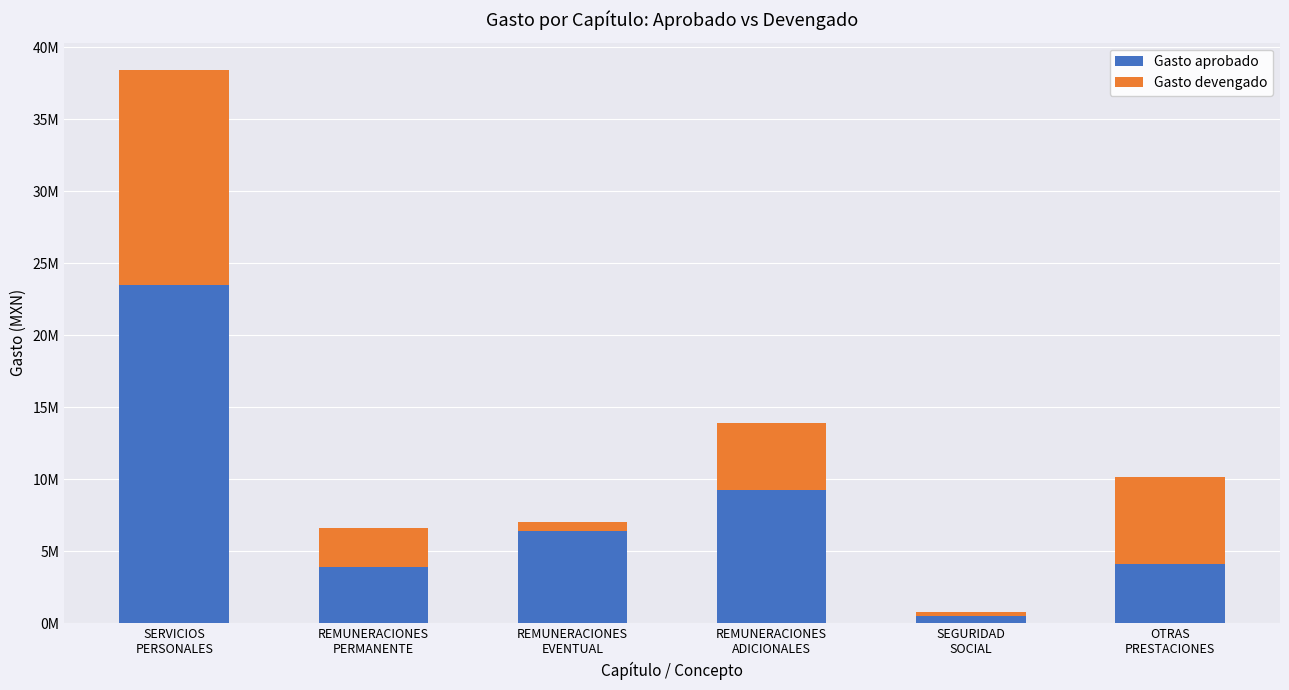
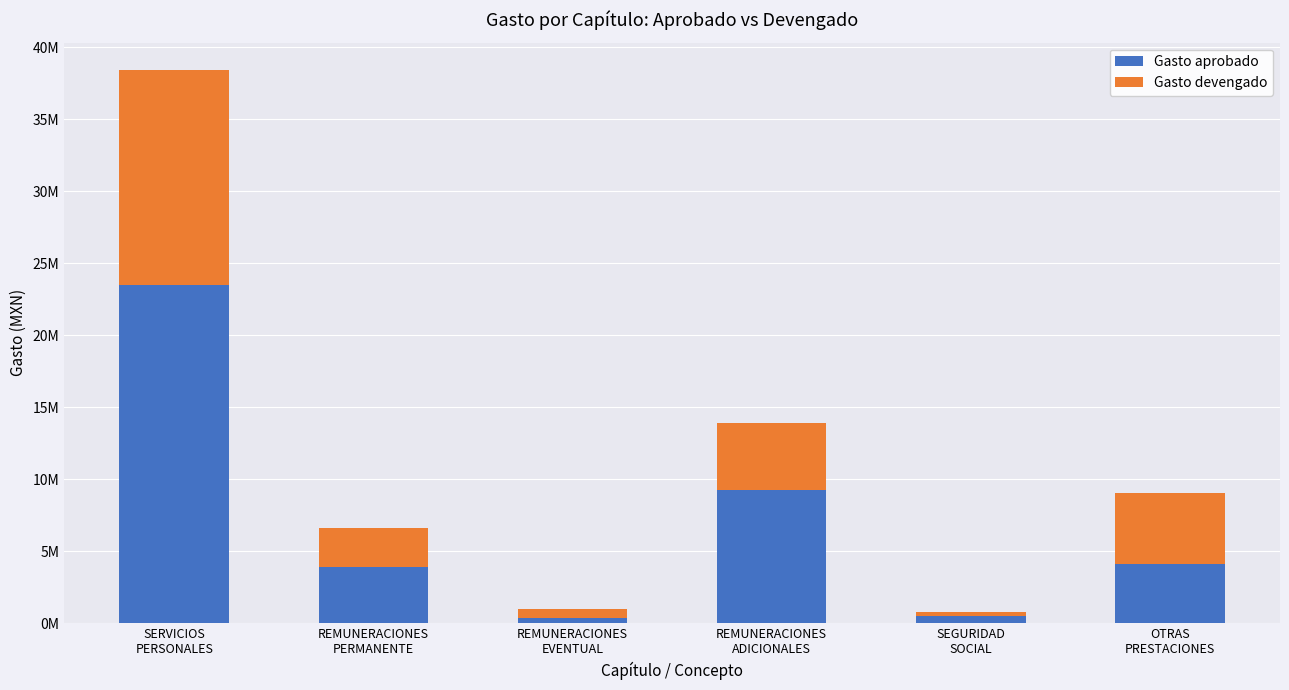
  {
    "Gasto aprobado": {
      "SERVICIOS PERSONALES": 23500000,
      "REMUNERACIONES PERMANENTE": 3900000,
-     "REMUNERACIONES EVENTUAL": 6400000,
+     "REMUNERACIONES EVENTUAL": 400000,
      "REMUNERACIONES ADICIONALES": 9300000,
      "SEGURIDAD SOCIAL": 500000,
      "OTRAS PRESTACIONES": 4100000
    },
    "Gasto devengado": {
      "SERVICIOS PERSONALES": 14900000,
      "REMUNERACIONES PERMANENTE": 2700000,
      "REMUNERACIONES EVENTUAL": 600000,
      "REMUNERACIONES ADICIONALES": 4700000,
      "SEGURIDAD SOCIAL": 300000,
-     "OTRAS PRESTACIONES": 6000000
+     "OTRAS PRESTACIONES": 4900000
    }
  }
